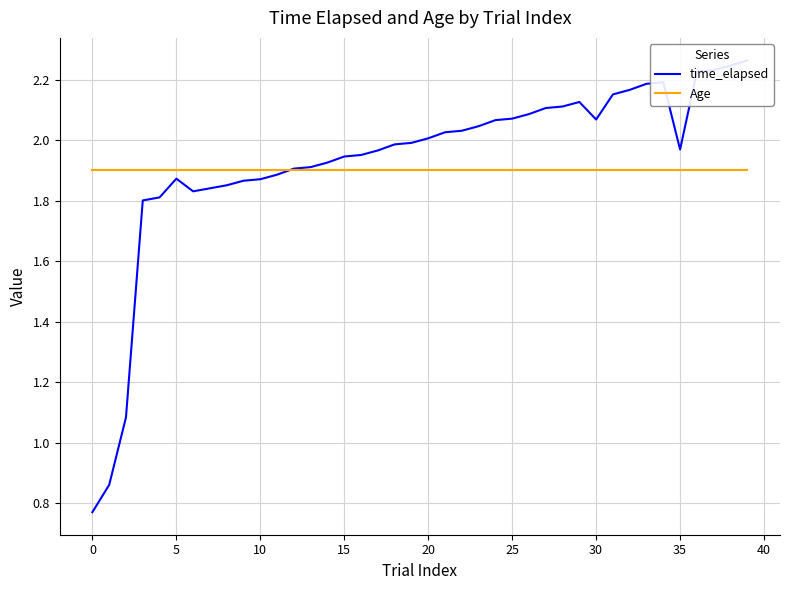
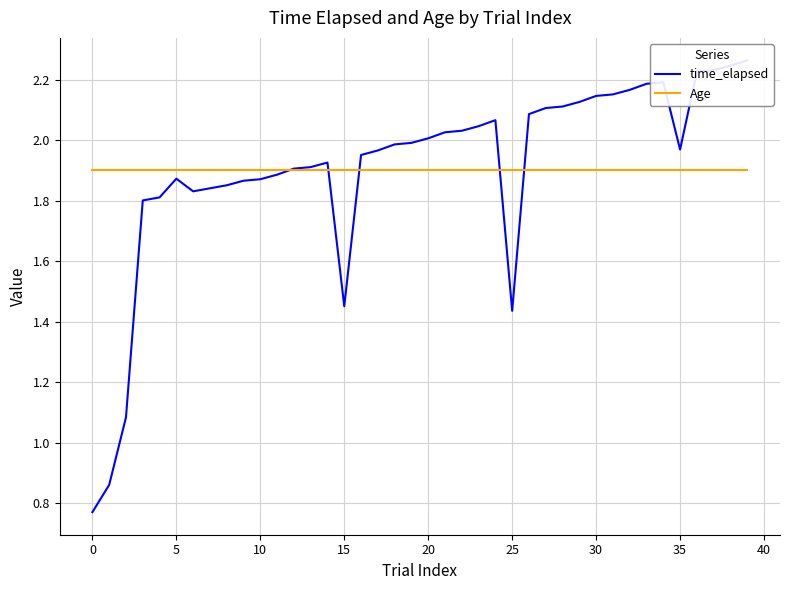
  {
    "time_elapsed": {
      "0": 0.77,
      "5": 1.87,
      "10": 1.87,
-     "15": 1.95,
+     "15": 1.45,
      "20": 2.01,
-     "25": 2.07,
-     "30": 2.07,
+     "25": 1.44,
+     "30": 2.15,
      "35": 1.97
    },
    "Age": {
      "0": 1.90,
      "5": 1.90,
      "10": 1.90,
      "15": 1.90,
      "20": 1.90,
      "25": 1.90,
      "30": 1.90,
      "35": 1.90
    }
  }
